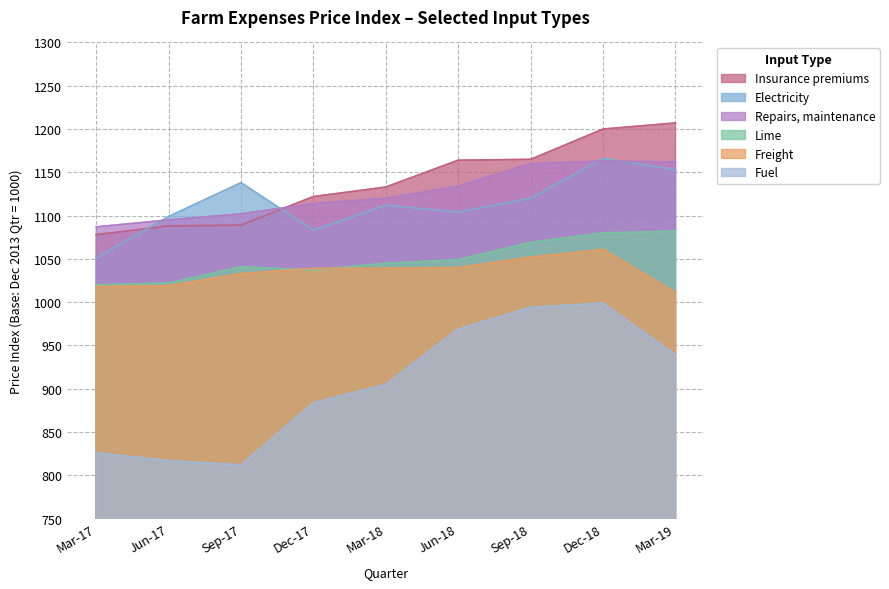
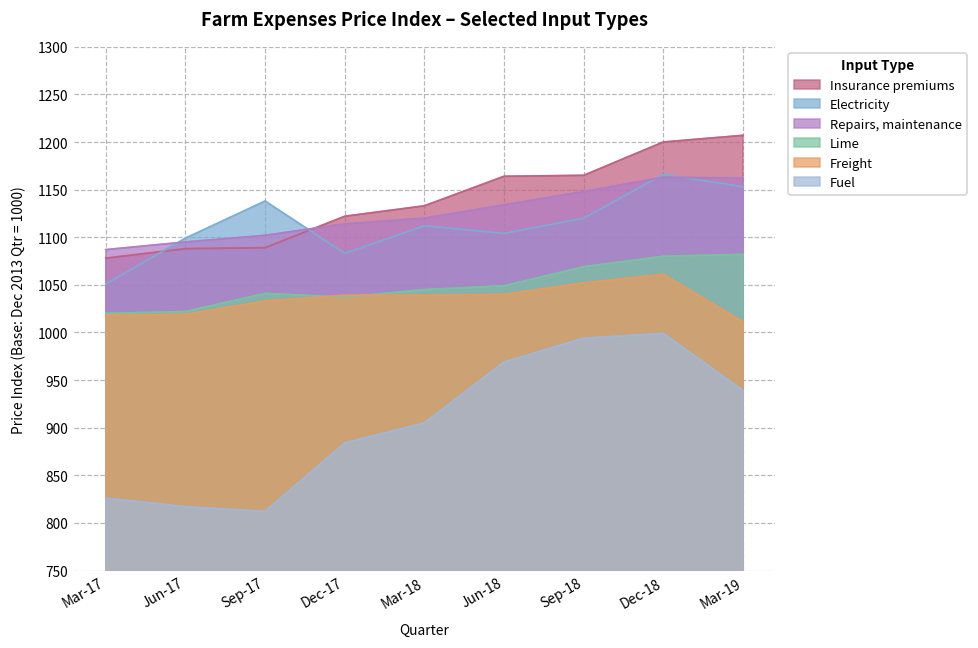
  {
    "Insurance premiums": {
      "Mar-17": 1080,
      "Jun-17": 1090,
      "Sep-17": 1090,
      "Dec-17": 1120,
      "Mar-18": 1130,
      "Jun-18": 1160,
      "Sep-18": 1170,
      "Dec-18": 1200,
      "Mar-19": 1210
    },
    "Repairs, maintenance": {
      "Mar-17": 1090,
      "Jun-17": 1100,
      "Sep-17": 1100,
      "Dec-17": 1110,
      "Mar-18": 1120,
      "Jun-18": 1130,
-     "Sep-18": 1160,
+     "Sep-18": 1150,
      "Dec-18": 1160,
      "Mar-19": 1160
    },
    "Freight": {
      "Jun-17": 1020,
      "Sep-17": 1030,
      "Mar-18": 1040,
      "Jun-18": 1040,
      "Sep-18": 1050,
      "Dec-18": 1060,
      "Mar-19": 1010
    }
  }
